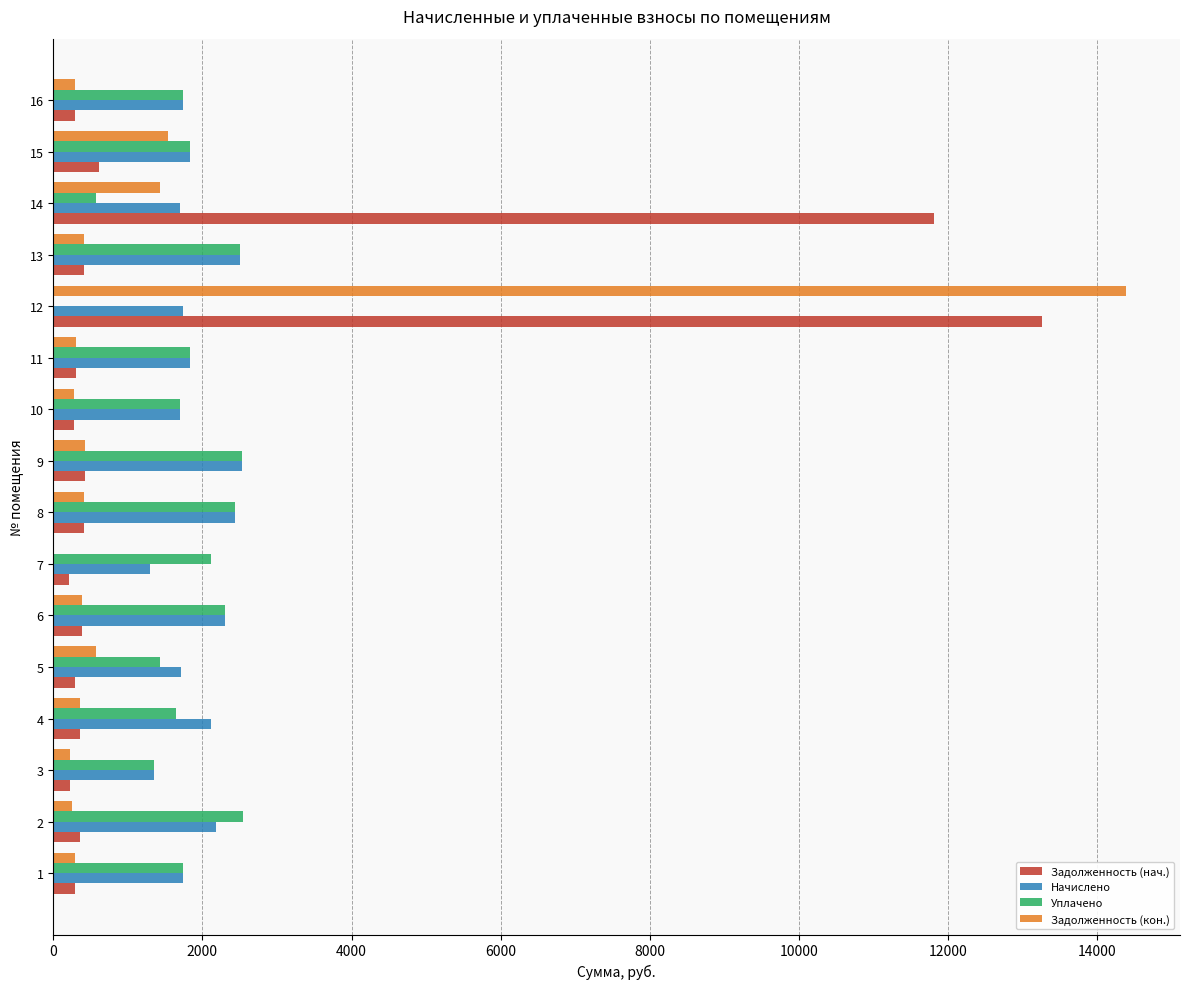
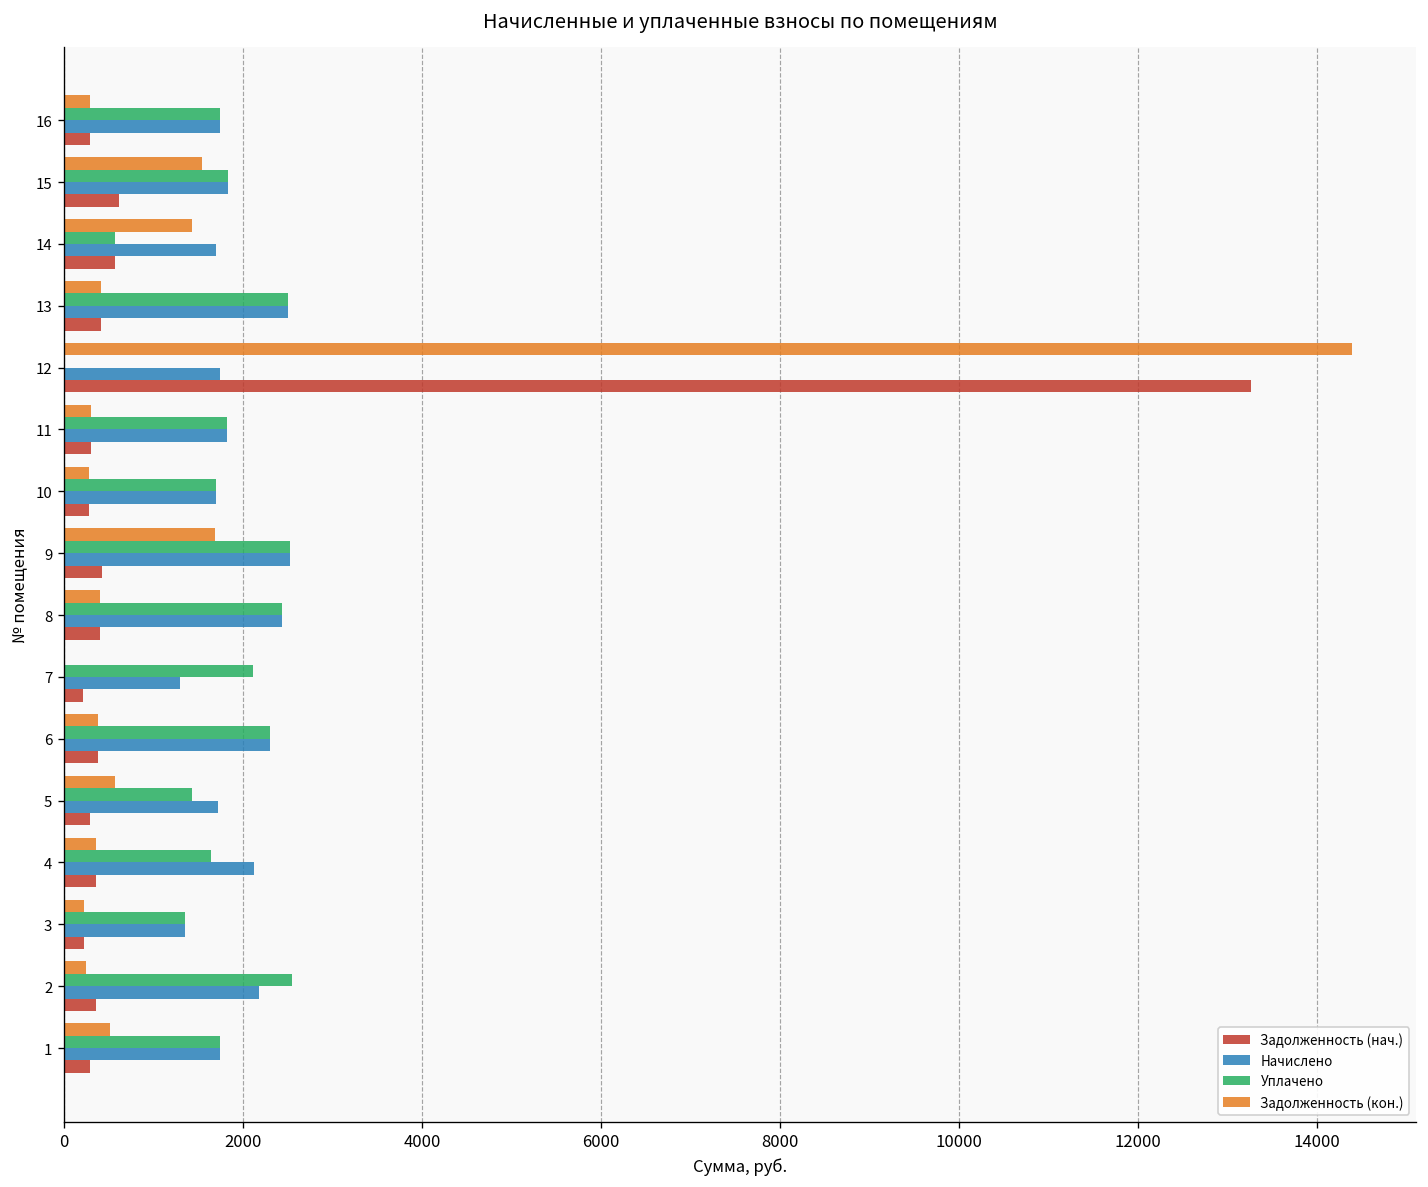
  {
    "Задолженность (нач.)": {
      "16": 300,
      "15": 600,
-     "14": 11800,
+     "14": 600,
      "13": 400,
      "12": 13300,
      "11": 300,
      "10": 300,
      "9": 400,
      "8": 400,
      "7": 200,
      "6": 400,
      "5": 300,
      "4": 400,
      "3": 200,
      "2": 400,
      "1": 300
    },
    "Начислено": {
      "16": 1700,
      "15": 1800,
      "14": 1700,
      "13": 2500,
      "12": 1700,
      "11": 1800,
      "10": 1700,
      "9": 2500,
      "8": 2400,
      "7": 1300,
      "6": 2300,
      "5": 1700,
      "4": 2100,
      "3": 1400,
      "2": 2200,
      "1": 1700
    },
    "Уплачено": {
      "16": 1700,
      "15": 1800,
      "14": 600,
      "13": 2500,
      "12": 0,
      "11": 1800,
      "10": 1700,
      "9": 2500,
      "8": 2400,
      "7": 2100,
      "6": 2300,
      "5": 1400,
      "4": 1600,
      "3": 1400,
      "2": 2500,
      "1": 1700
    },
    "Задолженность (кон.)": {
      "16": 300,
      "15": 1500,
      "14": 1400,
      "13": 400,
      "12": 14400,
      "11": 300,
      "10": 300,
-     "9": 400,
+     "9": 1700,
      "8": 400,
      "7": 0,
      "6": 400,
      "5": 600,
      "4": 400,
      "3": 200,
      "2": 200,
-     "1": 300
+     "1": 500
    }
  }
